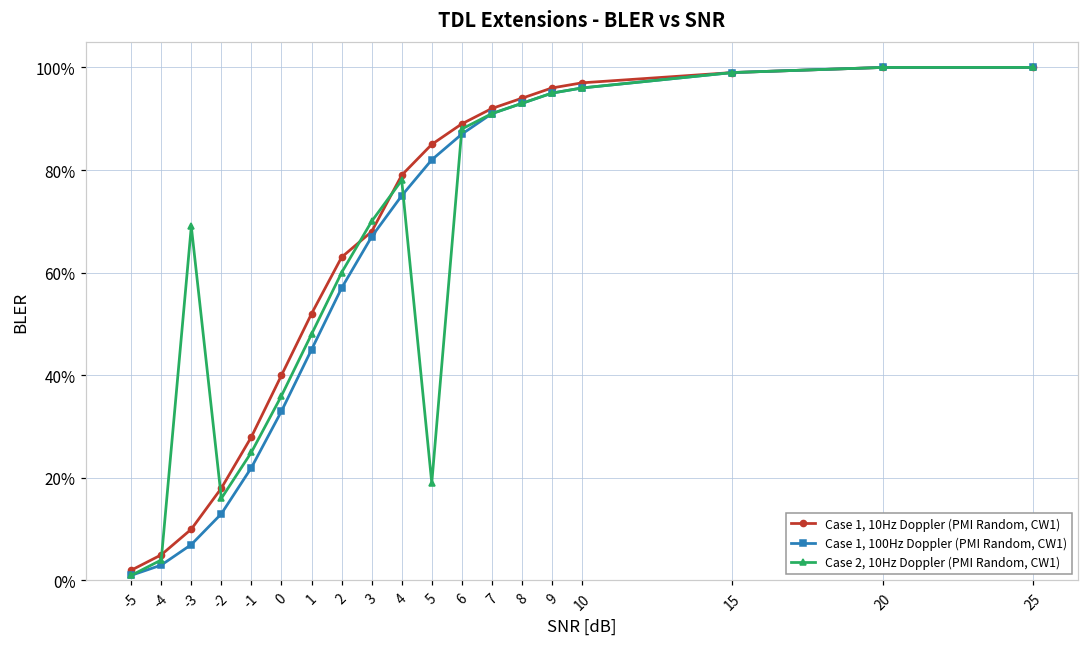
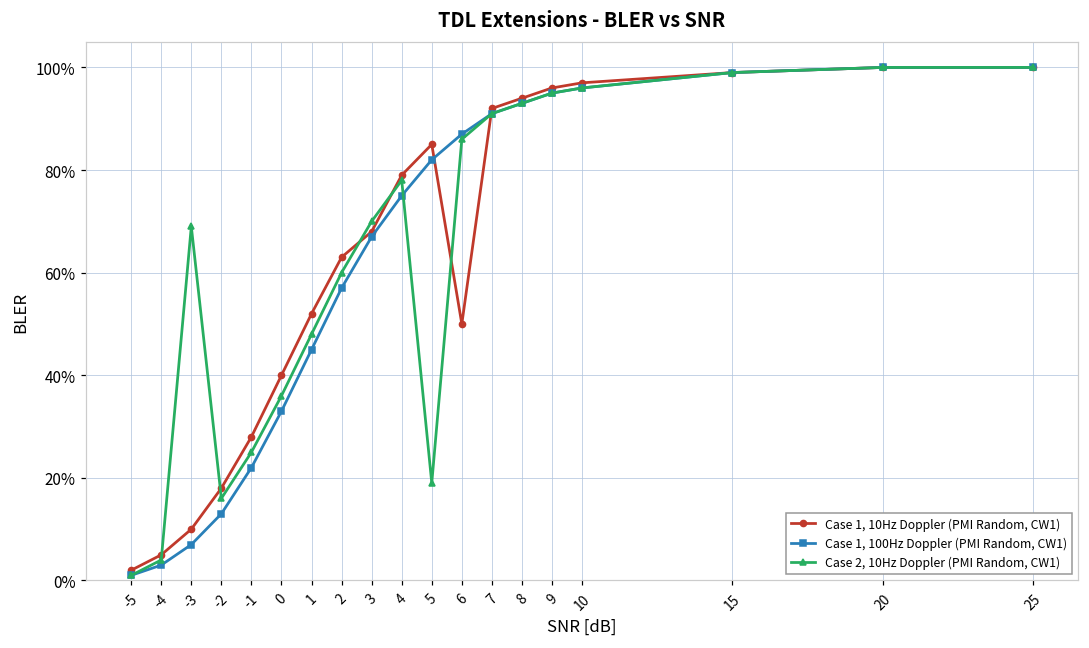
  {
    "Case 1, 10Hz Doppler (PMI Random, CW1)": {
      "-5": "2%",
      "-4": "5%",
      "-3": "10%",
      "-2": "18%",
      "-1": "28%",
      "0": "40%",
      "1": "52%",
      "2": "63%",
      "3": "68%",
      "4": "79%",
      "5": "85%",
-     "6": "89%",
+     "6": "50%",
      "7": "92%",
      "8": "94%",
      "9": "96%",
      "10": "97%"
    },
    "Case 1, 100Hz Doppler (PMI Random, CW1)": {
      "-4": "3%",
      "-3": "7%",
      "-2": "13%",
      "-1": "22%",
      "0": "33%",
      "1": "45%",
      "2": "57%",
      "3": "67%",
      "4": "75%",
      "5": "82%",
      "6": "87%"
    },
    "Case 2, 10Hz Doppler (PMI Random, CW1)": {
      "-4": "4%",
      "-3": "69%",
      "-2": "16%",
      "-1": "25%",
      "0": "36%",
      "1": "48%",
      "2": "60%",
      "3": "70%",
      "4": "78%",
      "5": "19%",
-     "6": "88%"
+     "6": "86%"
    }
  }
